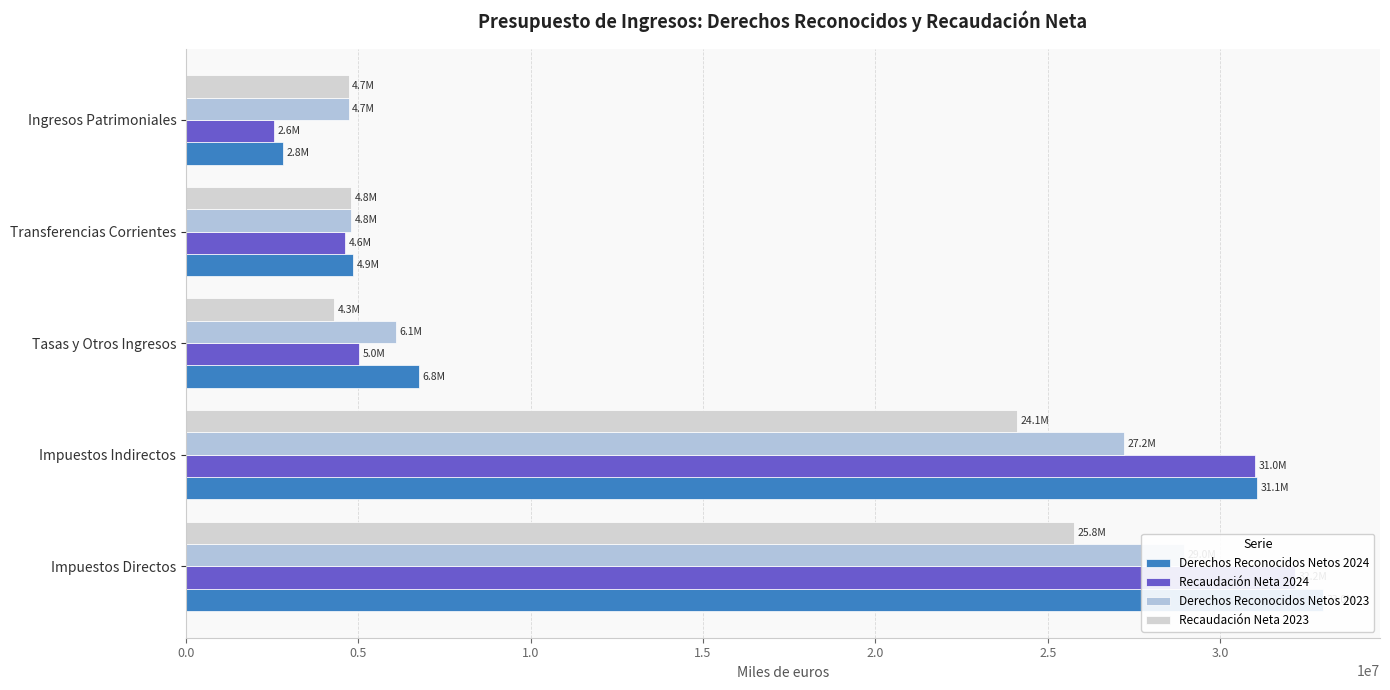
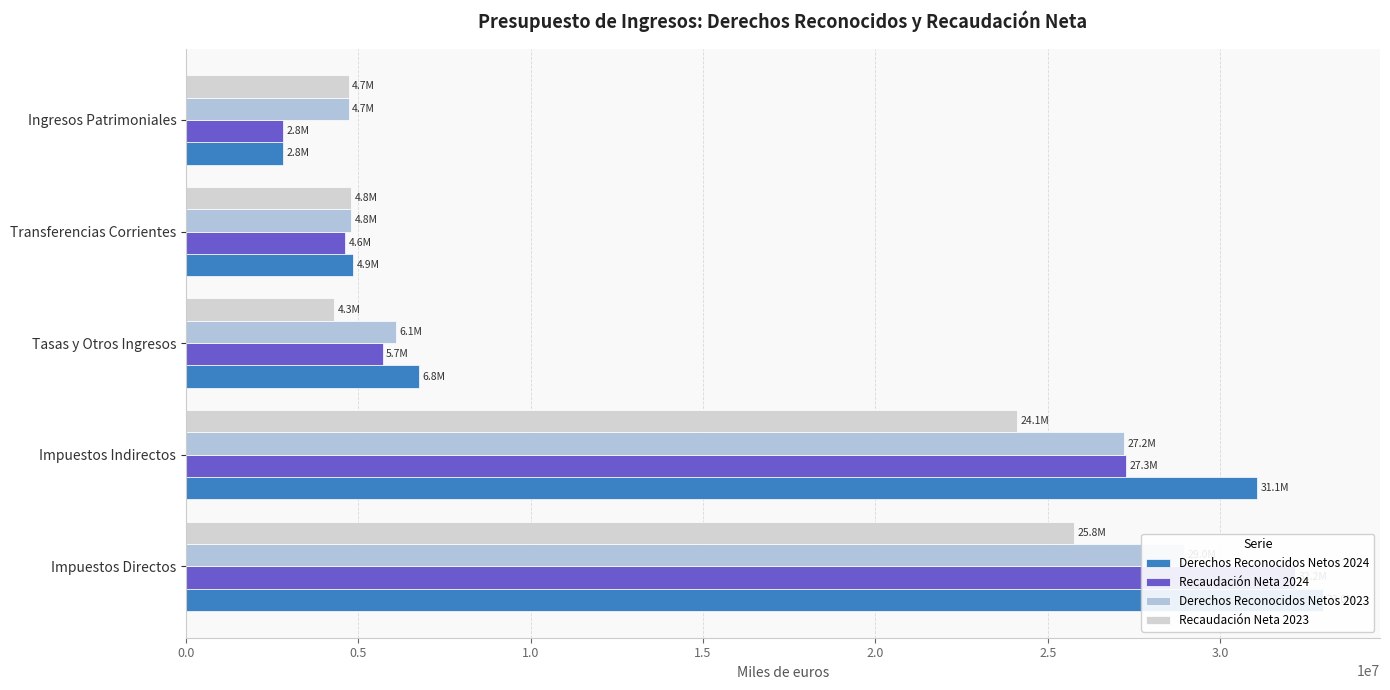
  {
    "Derechos Reconocidos Netos 2024": {
      "Ingresos Patrimoniales": "2.8M",
      "Transferencias Corrientes": "4.9M",
      "Tasas y Otros Ingresos": "6.8M",
      "Impuestos Indirectos": "31.1M"
    },
    "Recaudación Neta 2024": {
-     "Ingresos Patrimoniales": "2.6M",
+     "Ingresos Patrimoniales": "2.8M",
      "Transferencias Corrientes": "4.6M",
-     "Tasas y Otros Ingresos": "5.0M",
-     "Impuestos Indirectos": "31.0M"
+     "Tasas y Otros Ingresos": "5.7M",
+     "Impuestos Indirectos": "27.3M"
    }
  }
